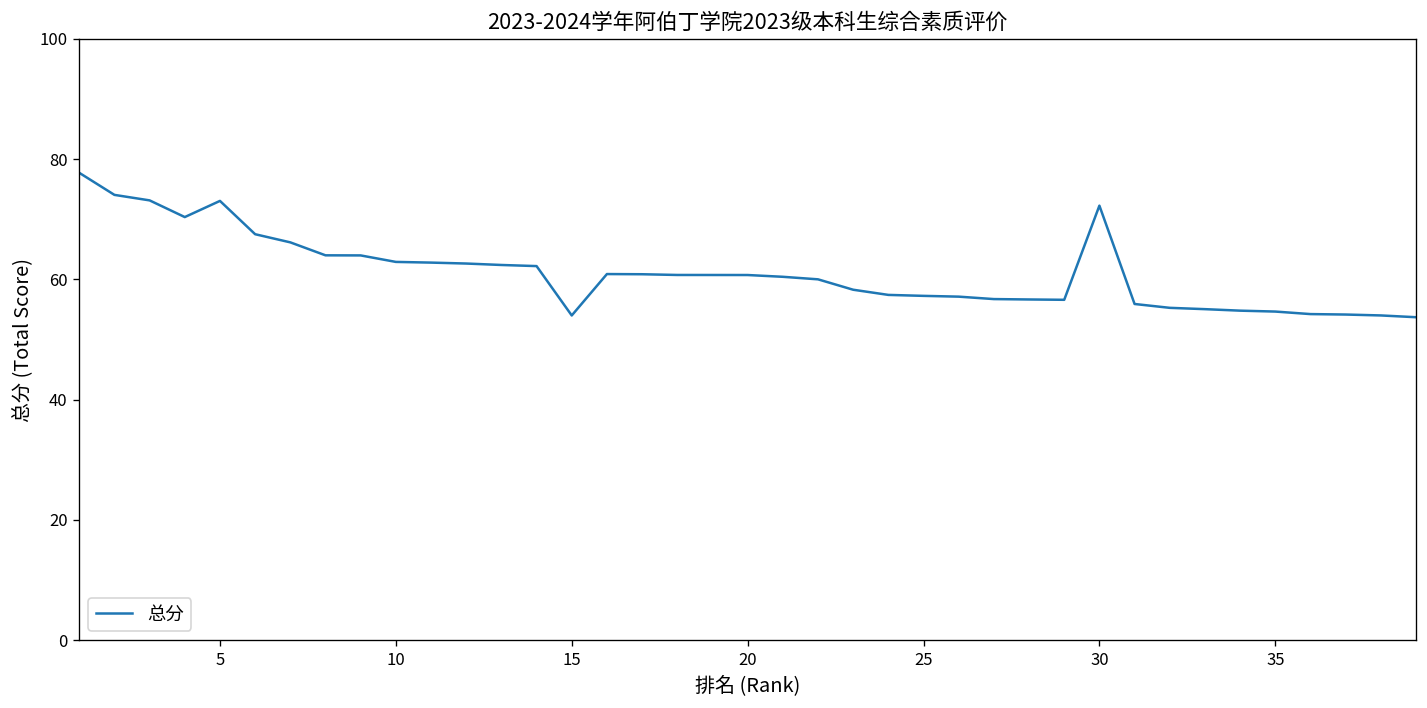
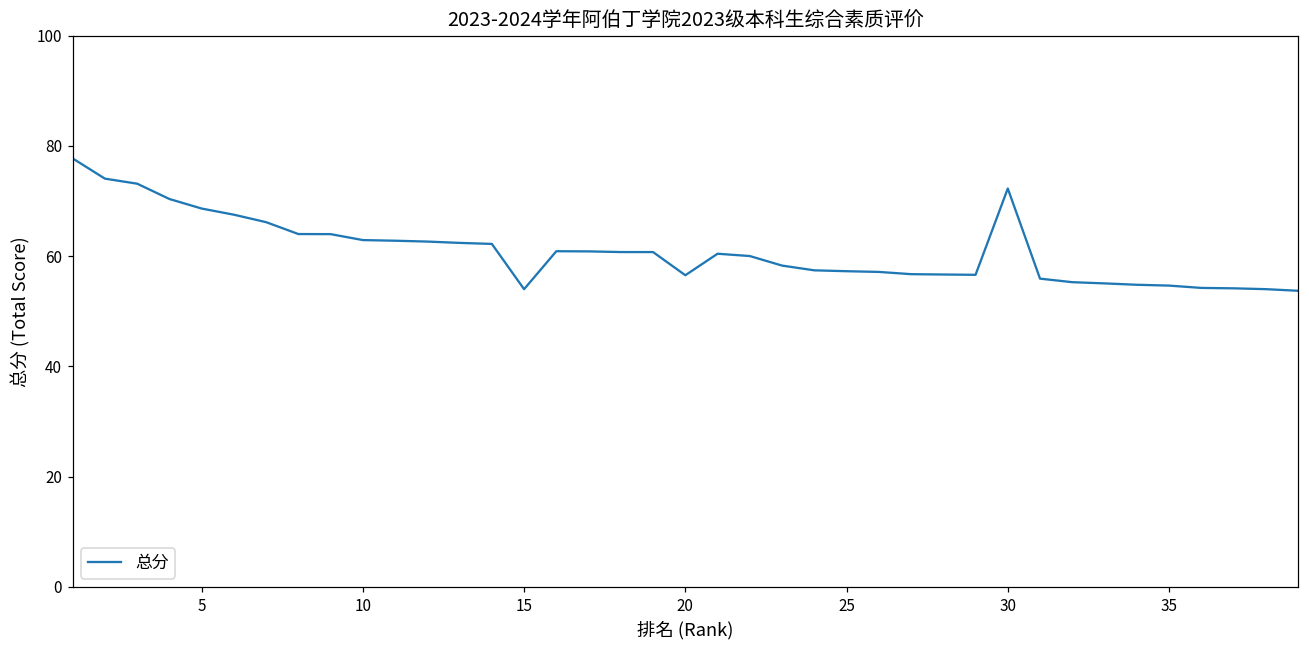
  {
-   "5": 73,
+   "5": 69,
    "10": 63,
    "15": 54,
-   "20": 61,
+   "20": 57,
    "25": 57,
    "30": 72,
    "35": 55
  }
